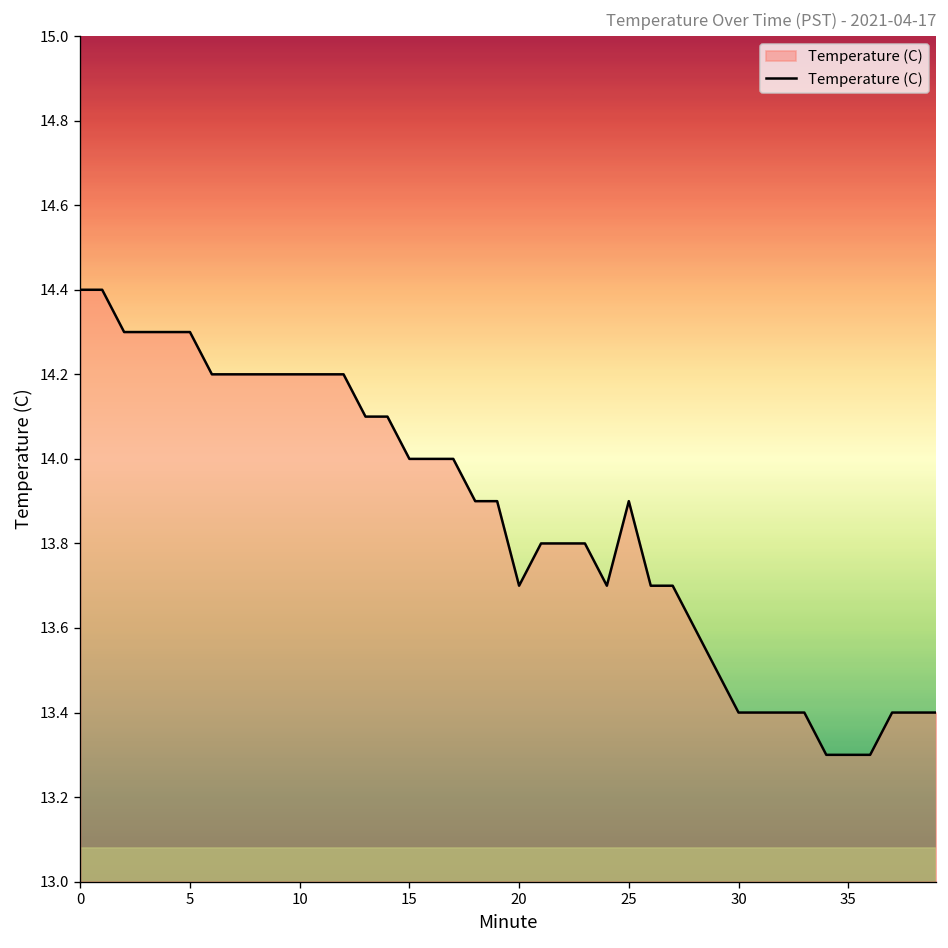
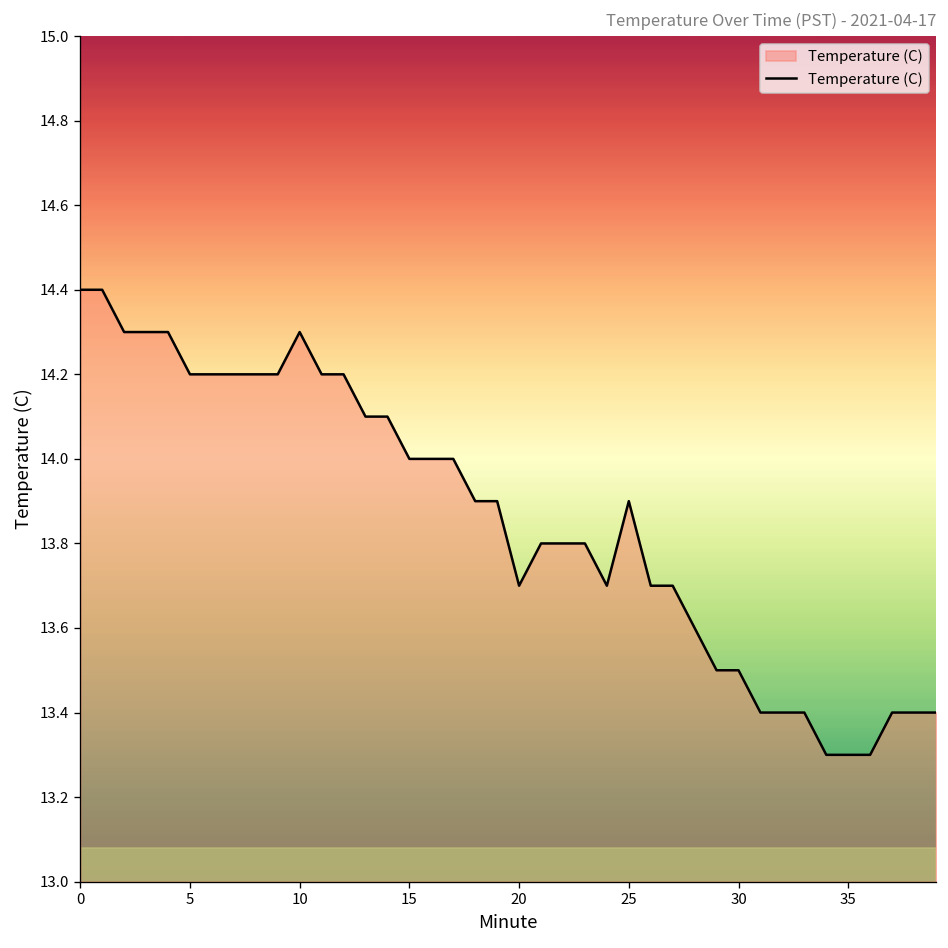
  {
    "0": 14.4,
-   "5": 14.3,
-   "10": 14.2,
+   "5": 14.2,
+   "10": 14.3,
    "15": 14.0,
    "20": 13.7,
    "25": 13.9,
-   "30": 13.4,
+   "30": 13.5,
    "35": 13.3
  }
